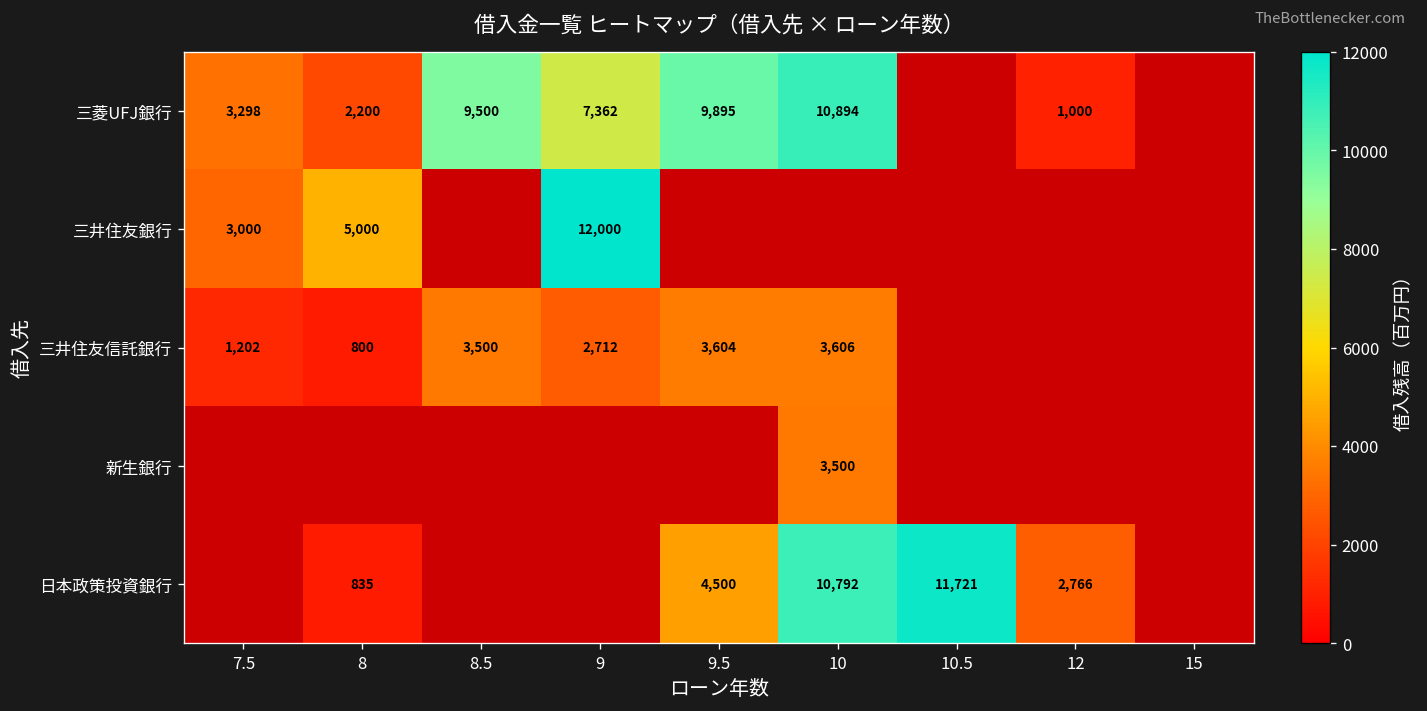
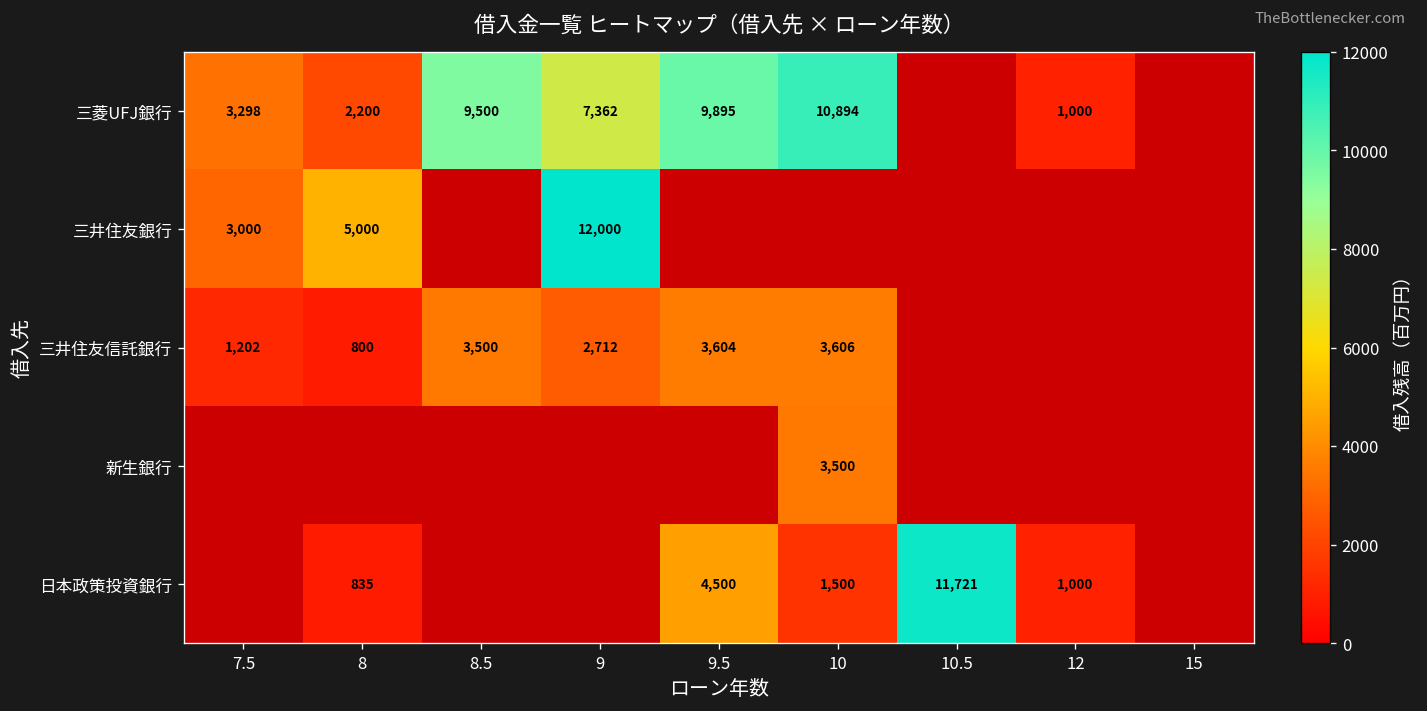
  {
    "三菱UFJ銀行": {
      "7.5": "3,298",
      "8": "2,200",
      "8.5": "9,500",
      "9": "7,362",
      "9.5": "9,895",
      "10": "10,894",
      "12": "1,000"
    },
    "三井住友銀行": {
      "7.5": "3,000",
      "8": "5,000",
      "9": "12,000"
    },
    "三井住友信託銀行": {
      "7.5": "1,202",
      "8": "800",
      "8.5": "3,500",
      "9": "2,712",
      "9.5": "3,604",
      "10": "3,606"
    },
    "新生銀行": {
      "10": "3,500"
    },
    "日本政策投資銀行": {
      "8": "835",
      "9.5": "4,500",
-     "10": "10,792",
+     "10": "1,500",
      "10.5": "11,721",
-     "12": "2,766"
+     "12": "1,000"
    }
  }
